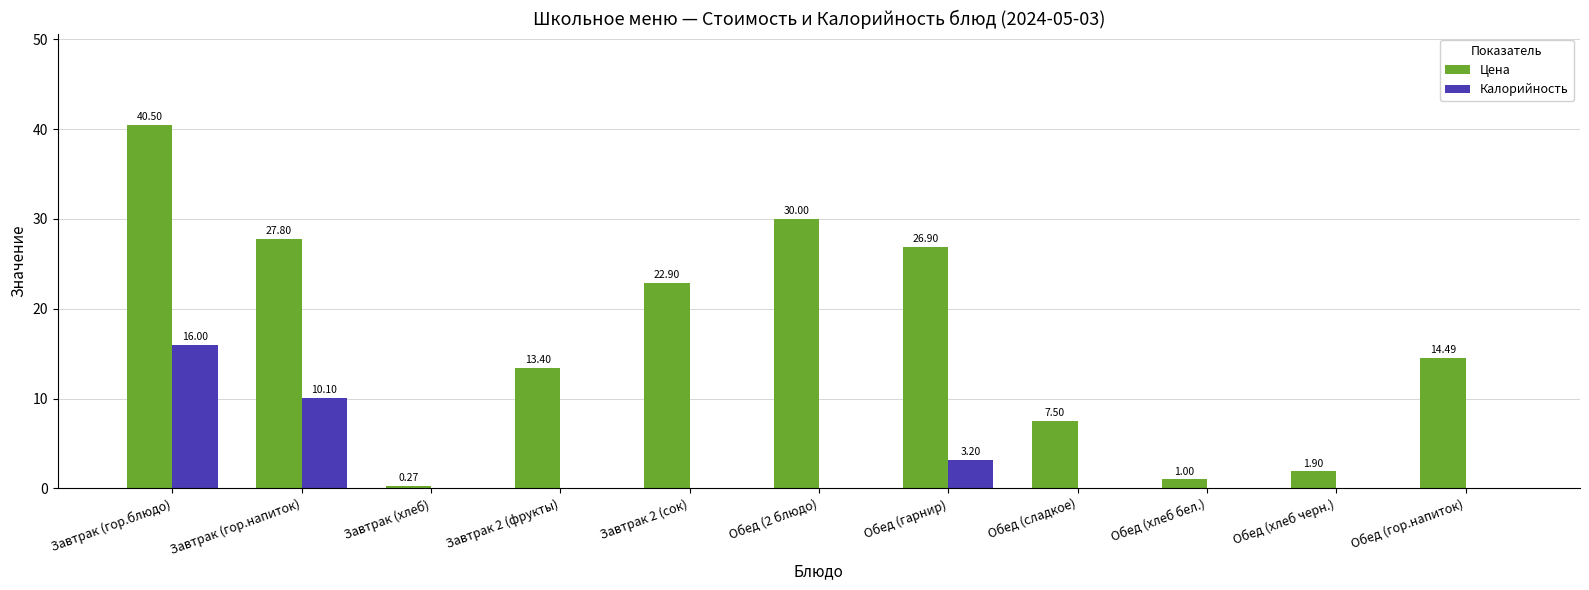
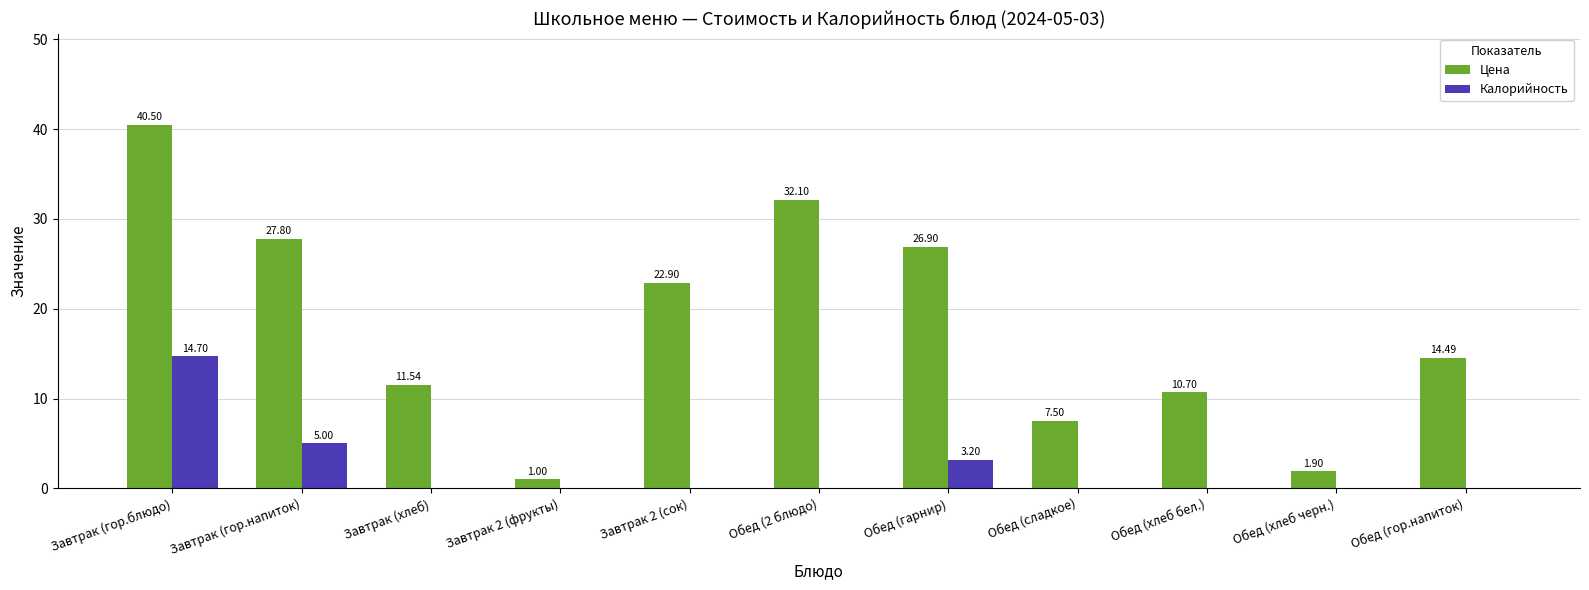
  {
    "Цена": {
      "Завтрак (гор.блюдо)": 40.50,
      "Завтрак (гор.напиток)": 27.80,
-     "Завтрак (хлеб)": 0.27,
-     "Завтрак 2 (фрукты)": 13.40,
+     "Завтрак (хлеб)": 11.54,
+     "Завтрак 2 (фрукты)": 1.00,
      "Завтрак 2 (сок)": 22.90,
-     "Обед (2 блюдо)": 30.00,
+     "Обед (2 блюдо)": 32.10,
      "Обед (гарнир)": 26.90,
      "Обед (сладкое)": 7.50,
-     "Обед (хлеб бел.)": 1.00,
+     "Обед (хлеб бел.)": 10.70,
      "Обед (хлеб черн.)": 1.90,
      "Обед (гор.напиток)": 14.49
    },
    "Калорийность": {
-     "Завтрак (гор.блюдо)": 16.00,
-     "Завтрак (гор.напиток)": 10.10,
+     "Завтрак (гор.блюдо)": 14.70,
+     "Завтрак (гор.напиток)": 5.00,
      "Обед (гарнир)": 3.20
    }
  }
